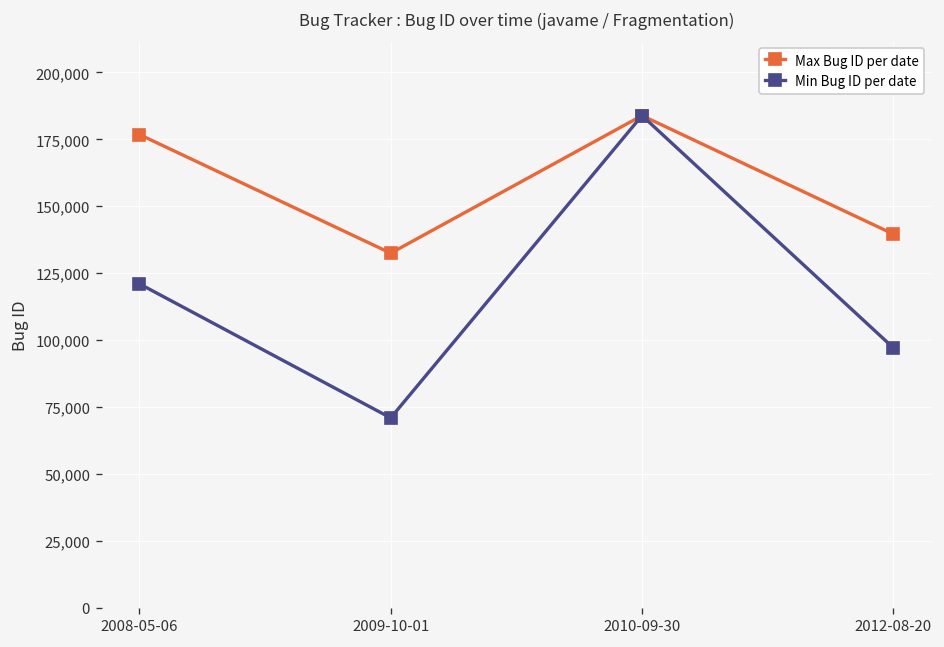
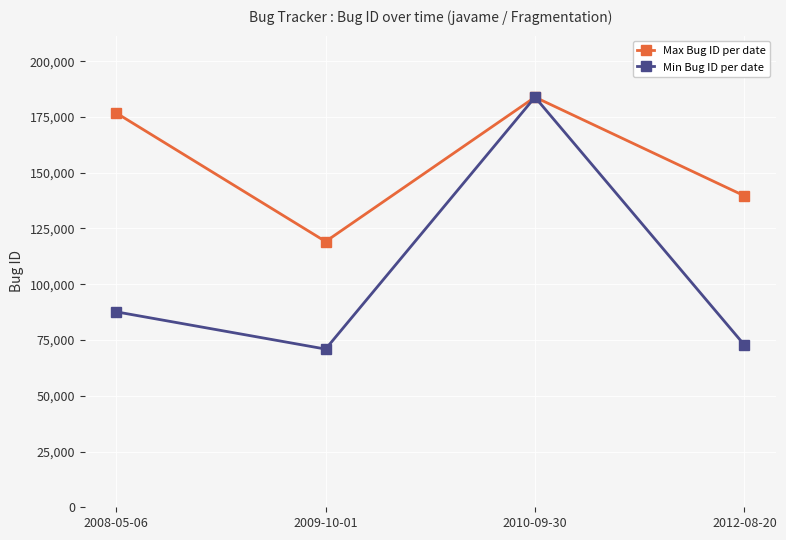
  {
    "Max Bug ID per date": {
      "2008-05-06": "177,000",
-     "2009-10-01": "132,000",
+     "2009-10-01": "119,000",
      "2012-08-20": "140,000"
    },
    "Min Bug ID per date": {
-     "2008-05-06": "121,000",
+     "2008-05-06": "88,000",
      "2009-10-01": "71,000",
-     "2012-08-20": "97,000"
+     "2012-08-20": "73,000"
    }
  }
